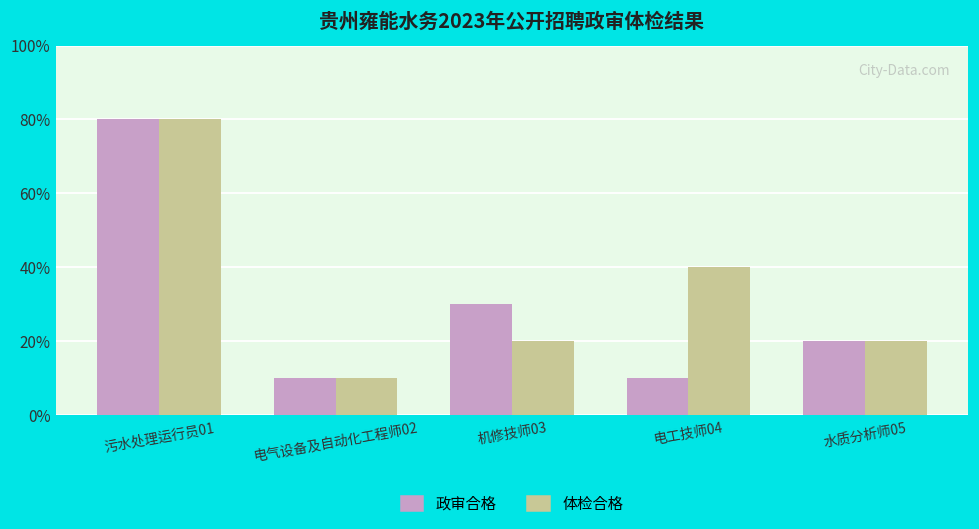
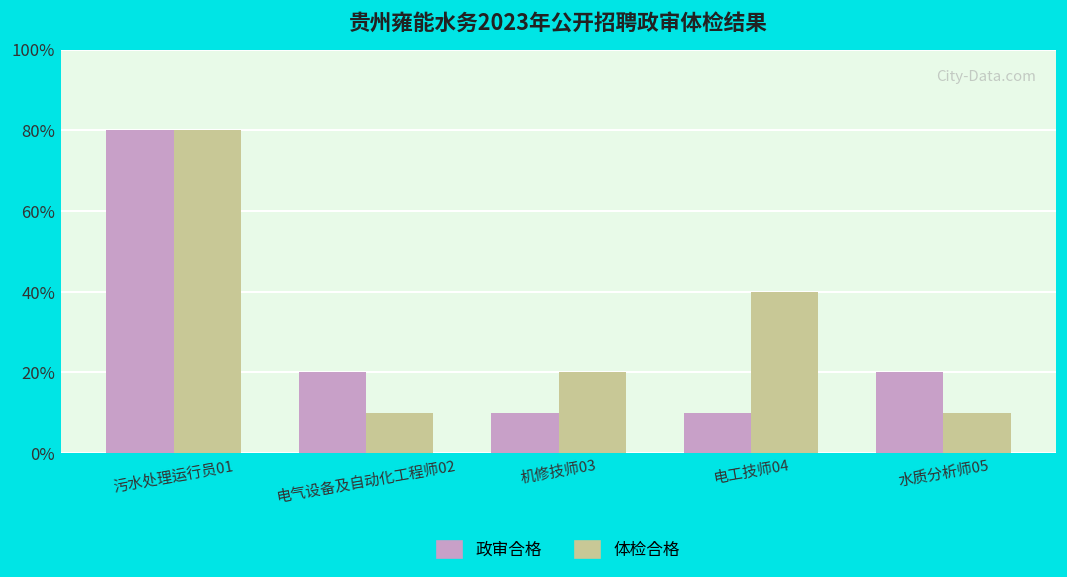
  {
    "政审合格": {
      "污水处理运行员01": "80%",
-     "电气设备及自动化工程师02": "10%",
-     "机修技师03": "30%",
+     "电气设备及自动化工程师02": "20%",
+     "机修技师03": "10%",
      "电工技师04": "10%",
      "水质分析师05": "20%"
    },
    "体检合格": {
      "污水处理运行员01": "80%",
      "电气设备及自动化工程师02": "10%",
      "机修技师03": "20%",
      "电工技师04": "40%",
-     "水质分析师05": "20%"
+     "水质分析师05": "10%"
    }
  }
